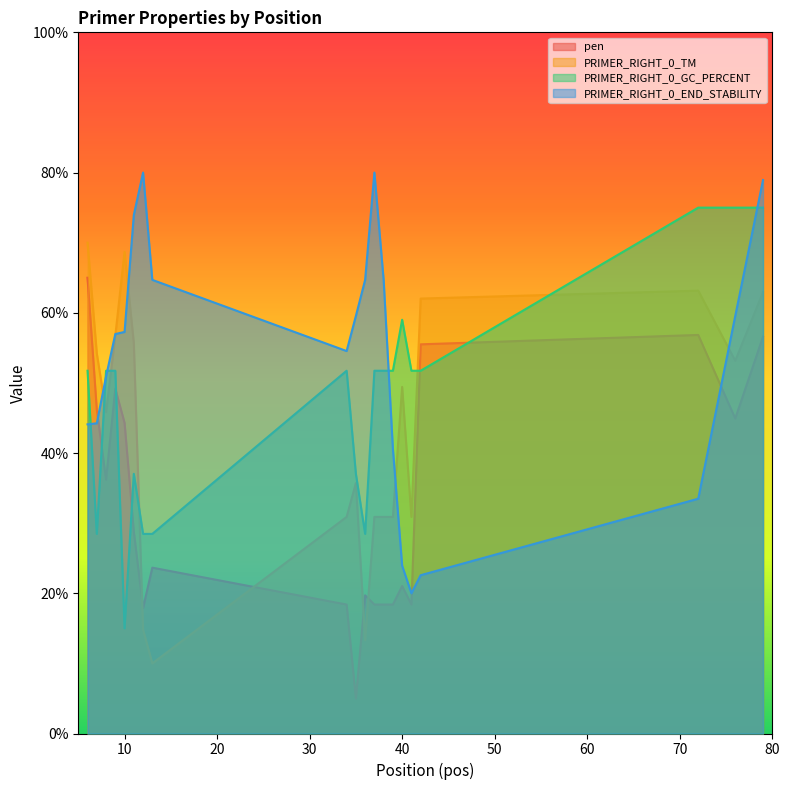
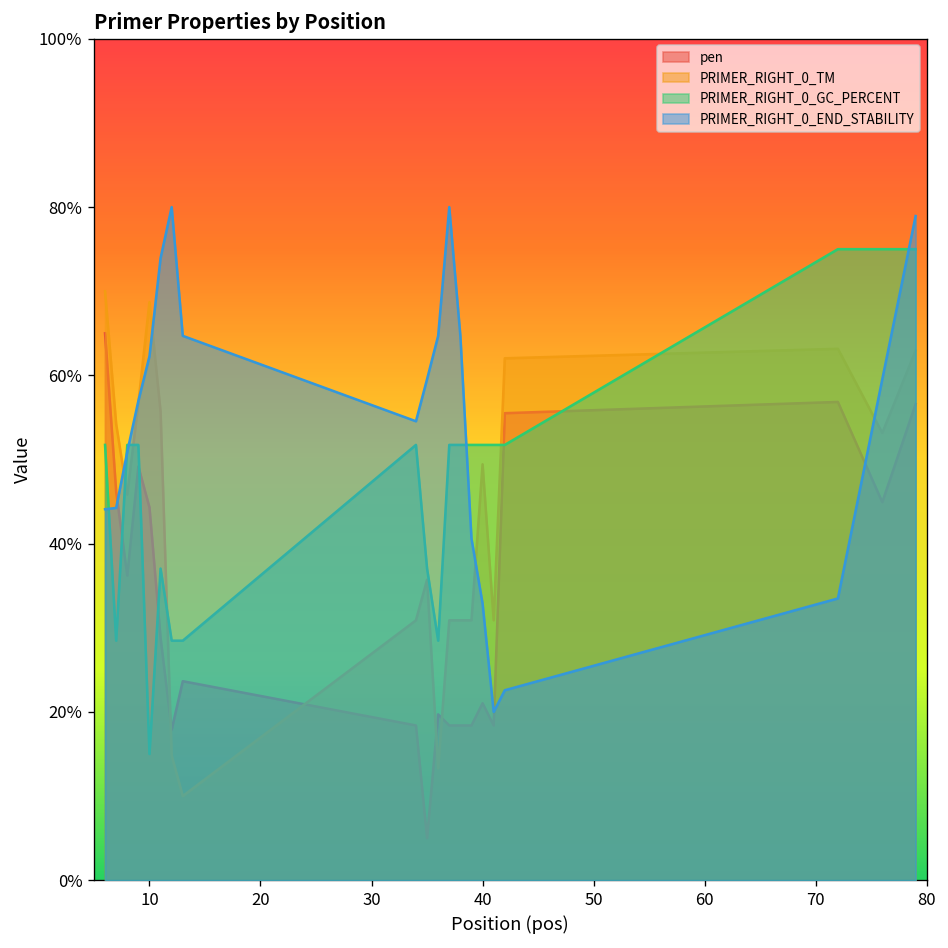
  {
    "pen": {
      "10": "44%",
      "40": "21%"
    },
    "PRIMER_RIGHT_0_TM": {
      "10": "69%",
      "40": "49%"
    },
    "PRIMER_RIGHT_0_GC_PERCENT": {
      "10": "15%",
-     "40": "59%"
+     "40": "52%"
    },
    "PRIMER_RIGHT_0_END_STABILITY": {
-     "10": "57%",
-     "40": "24%"
+     "10": "62%",
+     "40": "33%"
    }
  }
